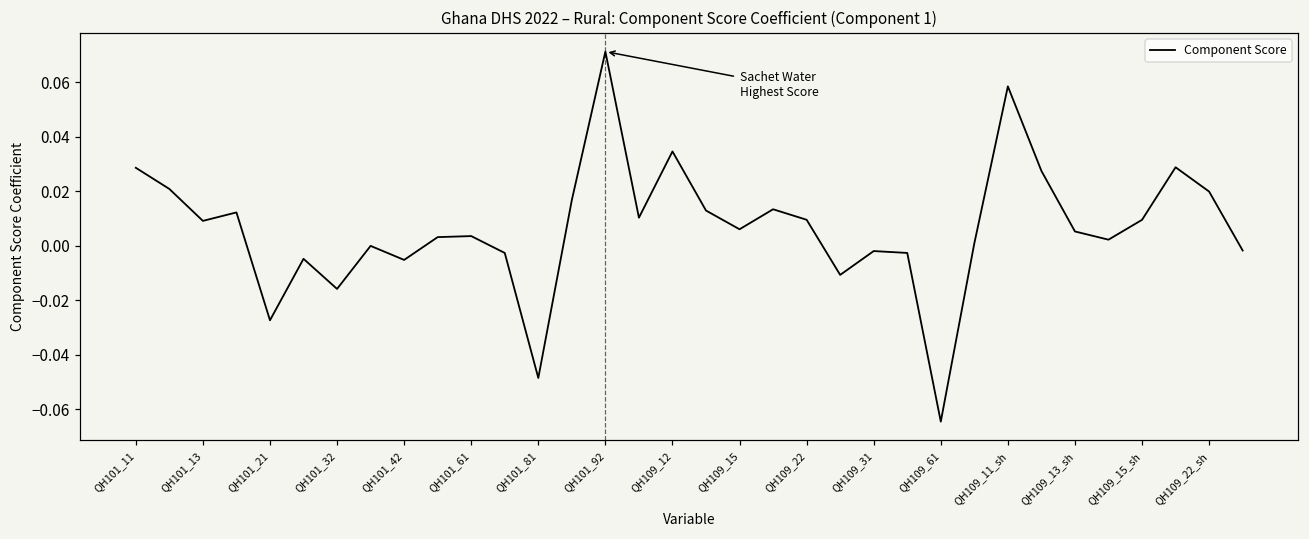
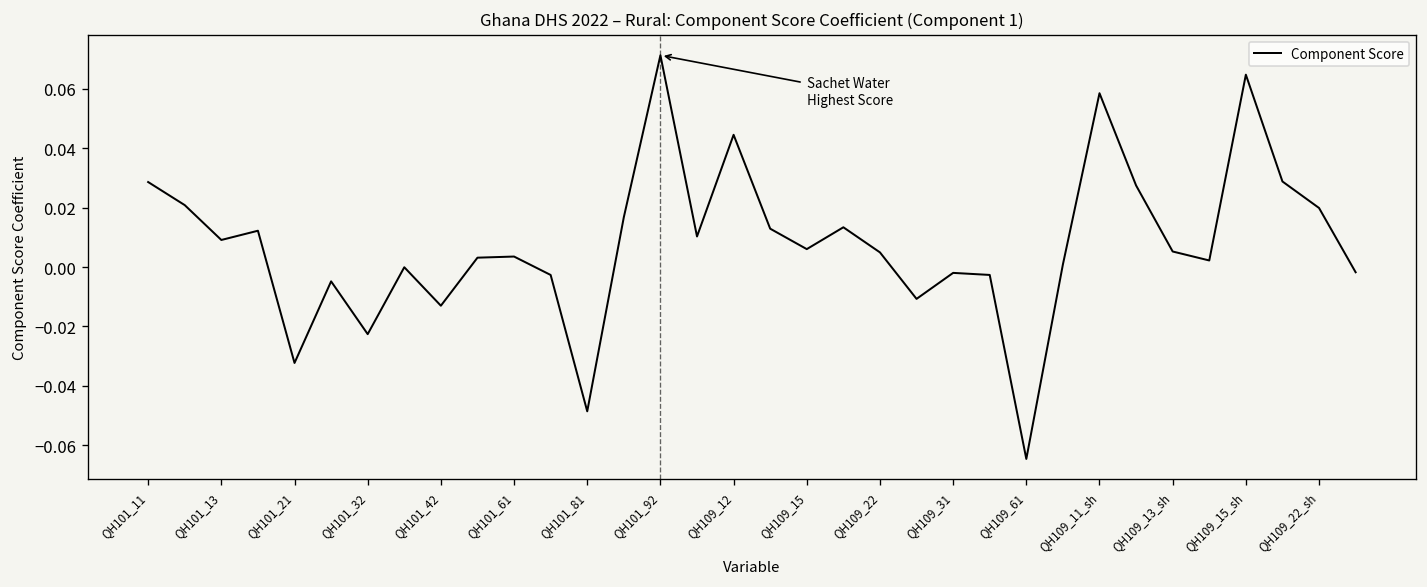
  {
    "QH101_11": 0.029,
    "QH101_13": 0.009,
-   "QH101_21": -0.027,
-   "QH101_32": -0.016,
-   "QH101_42": -0.005,
+   "QH101_21": -0.032,
+   "QH101_32": -0.023,
+   "QH101_42": -0.013,
    "QH101_61": 0.004,
    "QH101_81": -0.049,
    "QH101_92": 0.071,
-   "QH109_12": 0.035,
+   "QH109_12": 0.045,
    "QH109_15": 0.006,
-   "QH109_22": 0.010,
+   "QH109_22": 0.005,
    "QH109_31": -0.002,
    "QH109_61": -0.065,
    "QH109_11_sh": 0.059,
    "QH109_13_sh": 0.005,
-   "QH109_15_sh": 0.009,
+   "QH109_15_sh": 0.065,
    "QH109_22_sh": 0.020
  }
